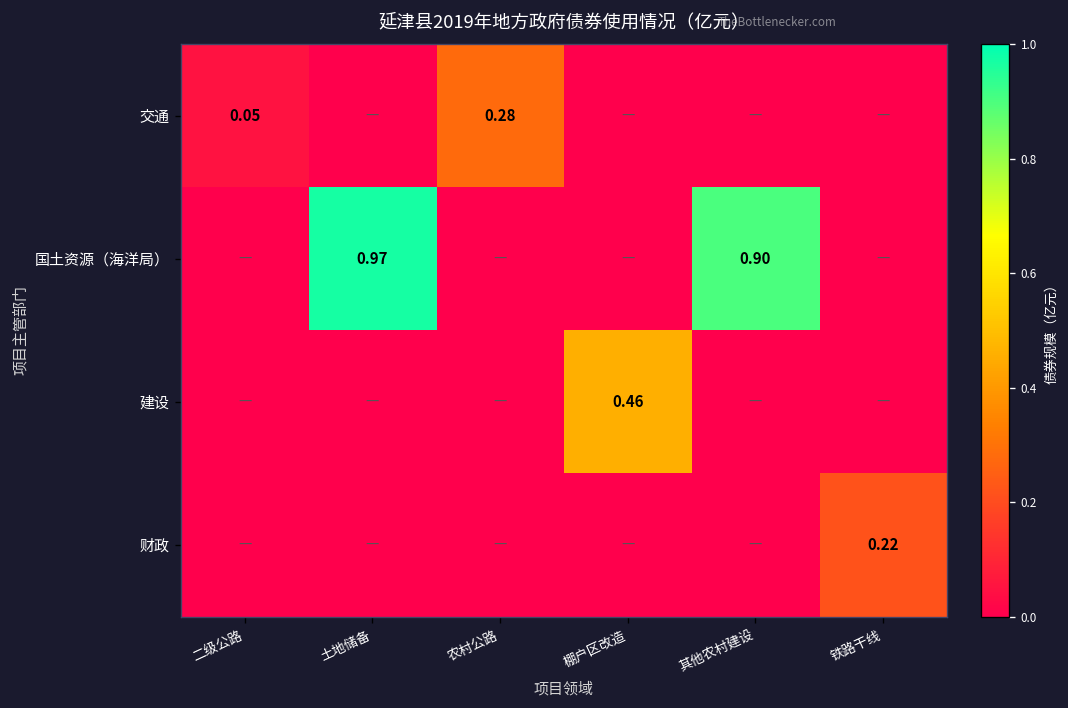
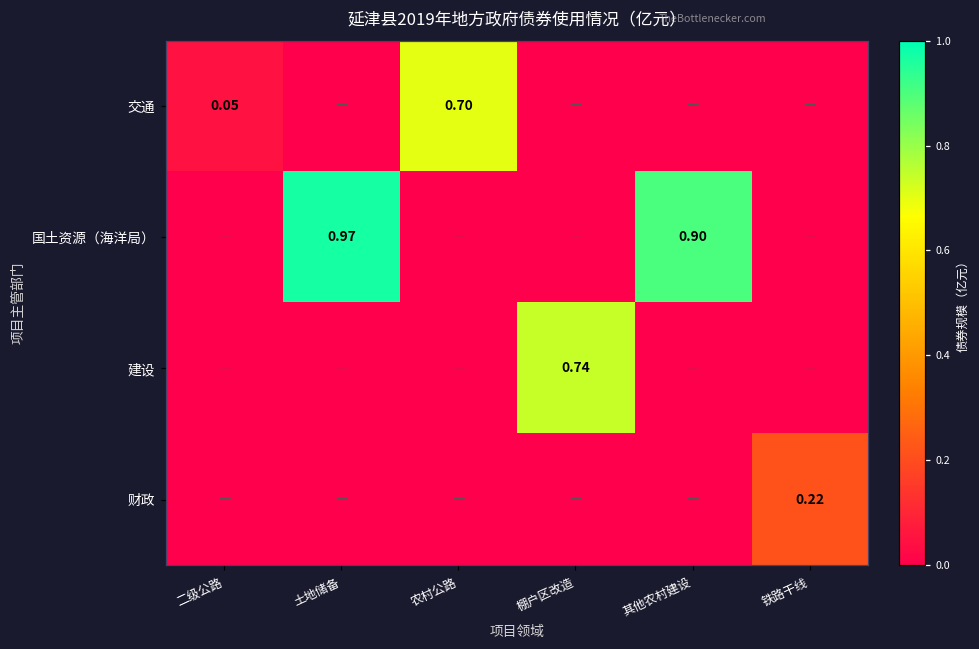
  {
    "交通": {
      "二级公路": 0.05,
-     "农村公路": 0.28
+     "农村公路": 0.70
    },
    "国土资源（海洋局）": {
      "土地储备": 0.97,
      "其他农村建设": 0.90
    },
    "建设": {
-     "棚户区改造": 0.46
+     "棚户区改造": 0.74
    },
    "财政": {
      "铁路干线": 0.22
    }
  }
